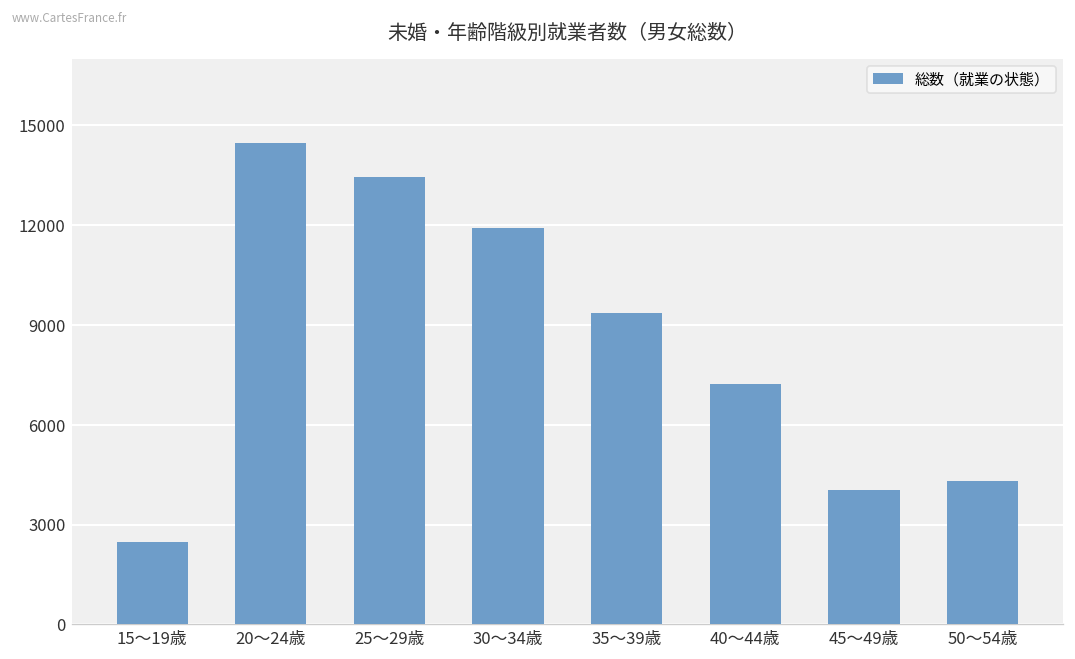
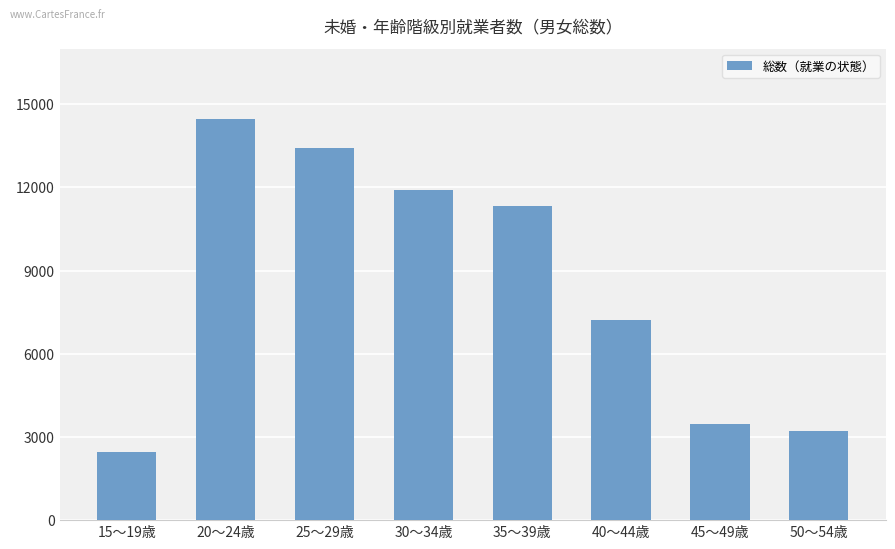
  {
    "15～19歳": 2500,
    "20～24歳": 14500,
    "25～29歳": 13400,
    "30～34歳": 11900,
-   "35～39歳": 9400,
+   "35～39歳": 11300,
    "40～44歳": 7200,
-   "45～49歳": 4000,
-   "50～54歳": 4300
+   "45～49歳": 3500,
+   "50～54歳": 3200
  }
